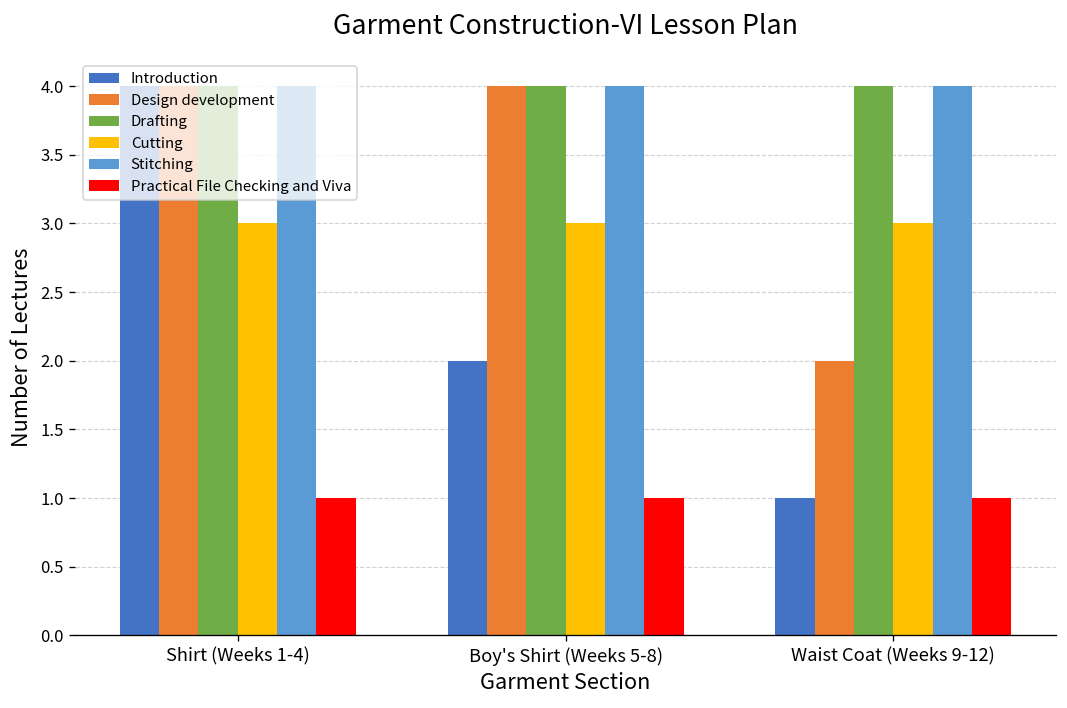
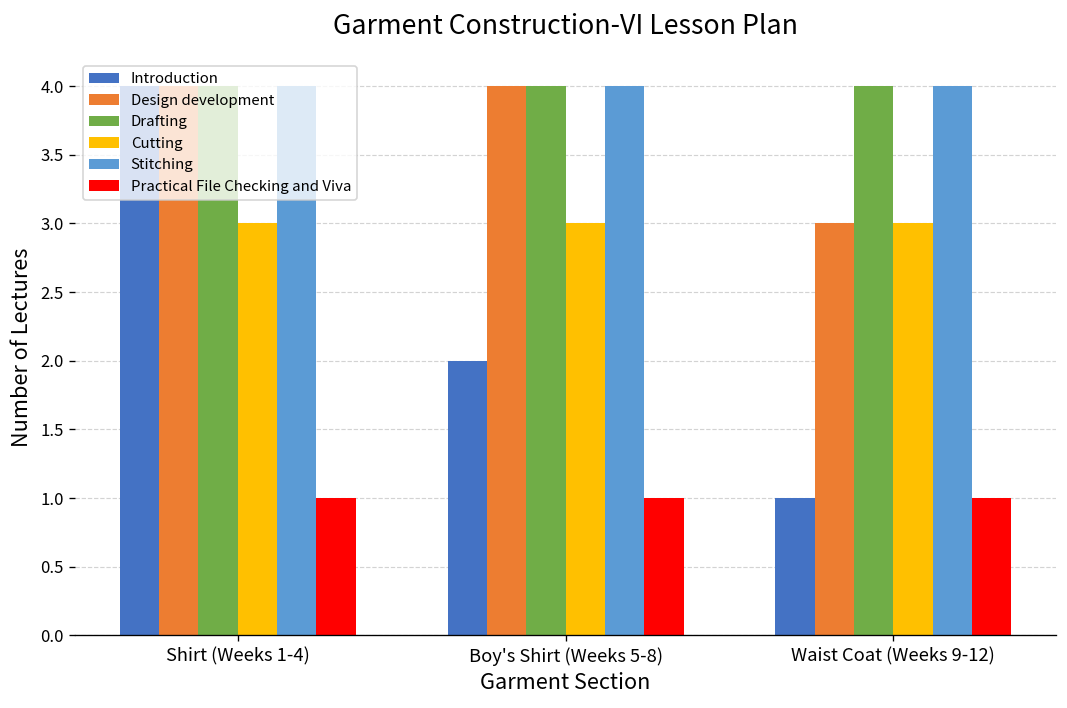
  {
    "Design development": {
      "Boy's Shirt (Weeks 5-8)": 4,
-     "Waist Coat (Weeks 9-12)": 2
+     "Waist Coat (Weeks 9-12)": 3
    },
    "Drafting": {
      "Boy's Shirt (Weeks 5-8)": 4,
      "Waist Coat (Weeks 9-12)": 4
    },
    "Cutting": {
      "Shirt (Weeks 1-4)": 3,
      "Boy's Shirt (Weeks 5-8)": 3,
      "Waist Coat (Weeks 9-12)": 3
    },
    "Practical File Checking and Viva": {
      "Shirt (Weeks 1-4)": 1,
      "Boy's Shirt (Weeks 5-8)": 1,
      "Waist Coat (Weeks 9-12)": 1
    }
  }
